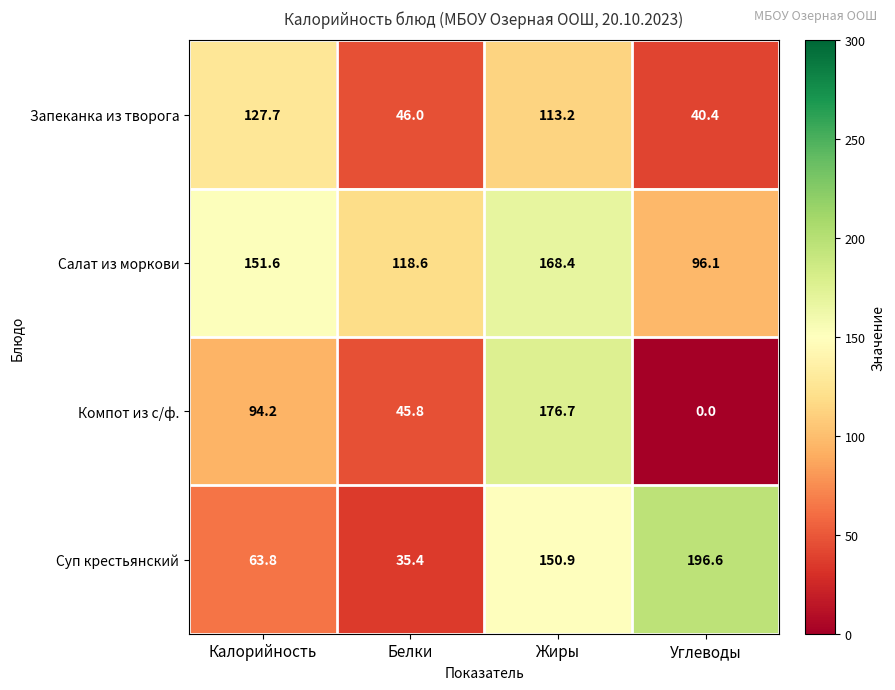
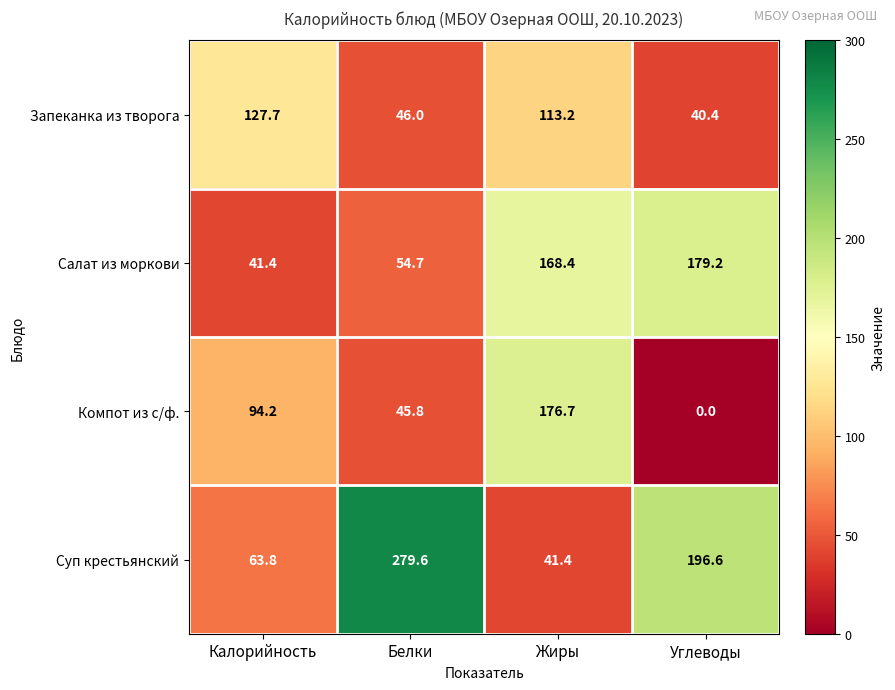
  {
    "Запеканка из творога": {
      "Калорийность": 127.7,
      "Белки": 46.0,
      "Жиры": 113.2,
      "Углеводы": 40.4
    },
    "Салат из моркови": {
-     "Калорийность": 151.6,
-     "Белки": 118.6,
+     "Калорийность": 41.4,
+     "Белки": 54.7,
      "Жиры": 168.4,
-     "Углеводы": 96.1
+     "Углеводы": 179.2
    },
    "Компот из с/ф.": {
      "Калорийность": 94.2,
      "Белки": 45.8,
      "Жиры": 176.7,
      "Углеводы": 0.0
    },
    "Суп крестьянский": {
      "Калорийность": 63.8,
-     "Белки": 35.4,
-     "Жиры": 150.9,
+     "Белки": 279.6,
+     "Жиры": 41.4,
      "Углеводы": 196.6
    }
  }
